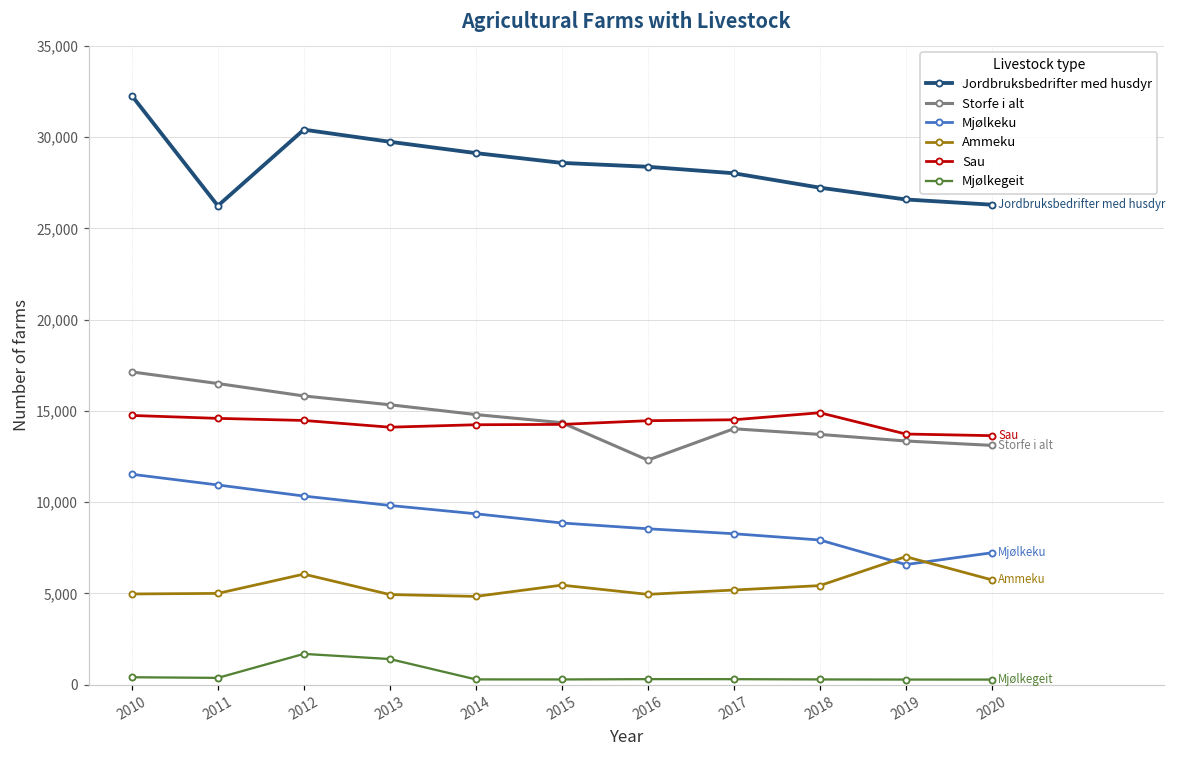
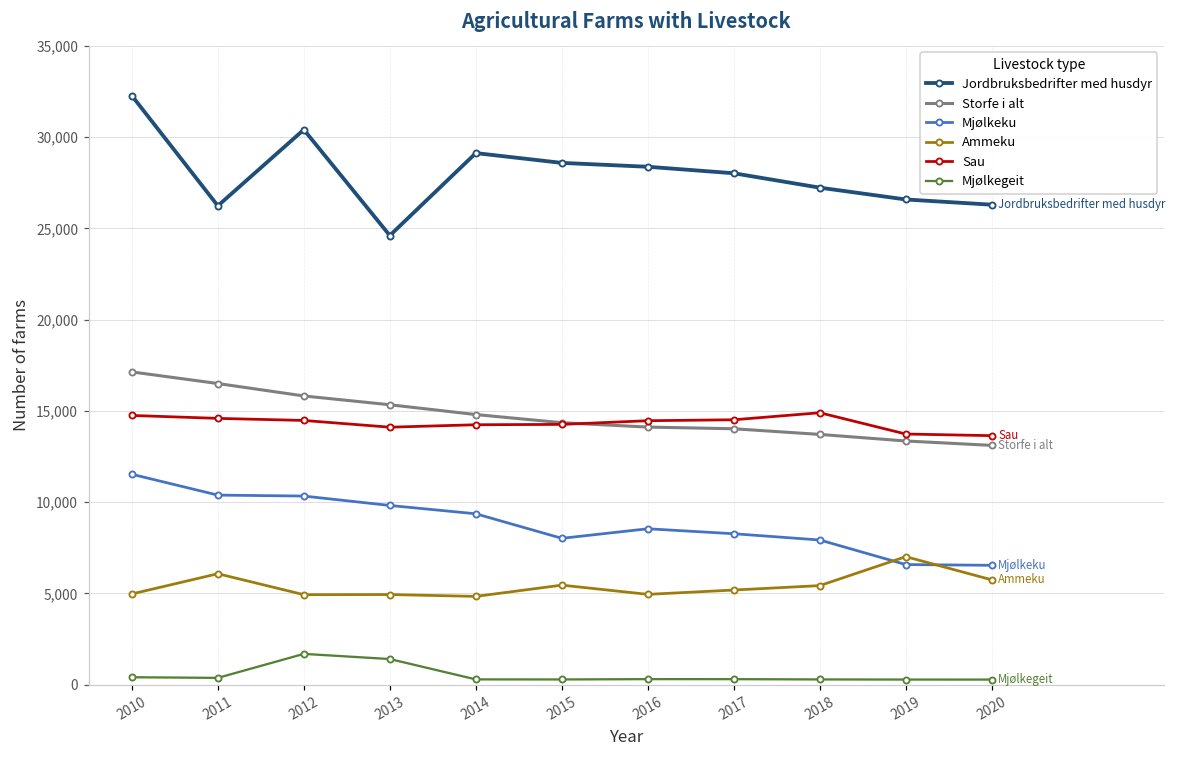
  {
    "Jordbruksbedrifter med husdyr": {
      "2010": "32,300",
      "2011": "26,200",
      "2012": "30,400",
-     "2013": "29,700",
+     "2013": "24,600",
      "2014": "29,100",
      "2015": "28,600",
      "2016": "28,400",
      "2017": "28,000",
      "2018": "27,200",
      "2019": "26,600",
      "2020": "26,300"
    },
    "Storfe i alt": {
      "2010": "17,100",
      "2011": "16,500",
      "2012": "15,800",
      "2013": "15,300",
      "2014": "14,800",
-     "2016": "12,300",
+     "2016": "14,100",
      "2017": "14,000",
      "2018": "13,700",
      "2019": "13,400",
      "2020": "13,100"
    },
    "Mjølkeku": {
      "2010": "11,500",
-     "2011": "10,900",
+     "2011": "10,400",
      "2012": "10,300",
      "2013": "9,800",
      "2014": "9,400",
-     "2015": "8,900",
+     "2015": "8,000",
      "2016": "8,500",
      "2017": "8,300",
      "2018": "7,900",
      "2019": "6,600",
-     "2020": "7,200"
+     "2020": "6,500"
    },
    "Ammeku": {
      "2010": "5,000",
-     "2011": "5,000",
-     "2012": "6,100",
+     "2011": "6,100",
+     "2012": "4,900",
      "2013": "4,900",
      "2014": "4,800",
      "2015": "5,500",
      "2016": "5,000",
      "2017": "5,200",
      "2018": "5,400",
      "2019": "7,000",
      "2020": "5,700"
    },
    "Sau": {
      "2010": "14,800",
      "2011": "14,600",
      "2012": "14,500",
      "2013": "14,100",
      "2014": "14,200",
      "2016": "14,500",
      "2017": "14,500",
      "2018": "14,900",
      "2019": "13,700",
      "2020": "13,600"
    },
    "Mjølkegeit": {
      "2010": "400",
      "2011": "400",
      "2012": "1,700",
      "2013": "1,400",
      "2014": "300",
      "2015": "300",
      "2016": "300",
      "2017": "300",
      "2018": "300",
      "2019": "300",
      "2020": "300"
    }
  }
